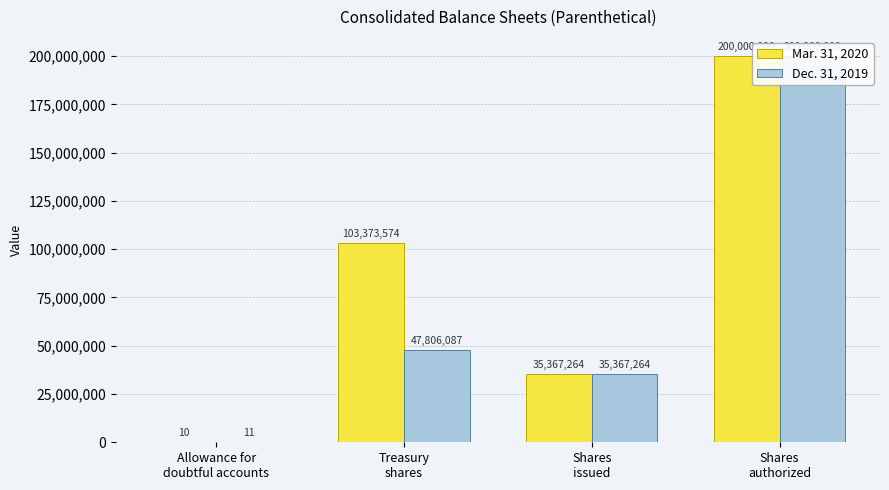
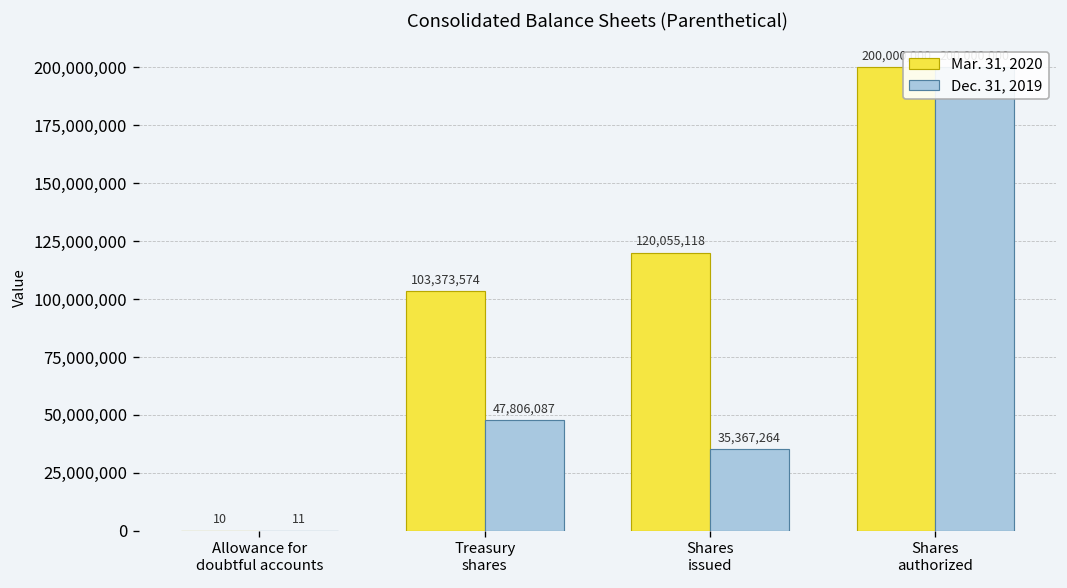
  {
    "Mar. 31, 2020": {
      "Allowance for doubtful accounts": "10",
      "Treasury shares": "103,373,574",
-     "Shares issued": "35,367,264"
+     "Shares issued": "120,055,118"
    },
    "Dec. 31, 2019": {
      "Allowance for doubtful accounts": "11",
      "Treasury shares": "47,806,087",
      "Shares issued": "35,367,264"
    }
  }
